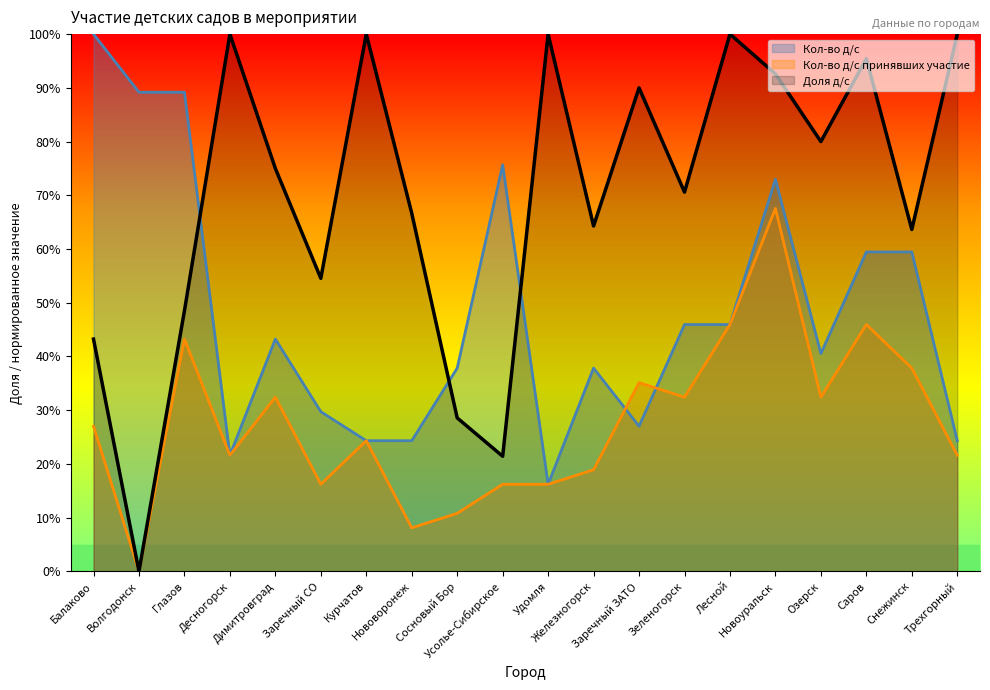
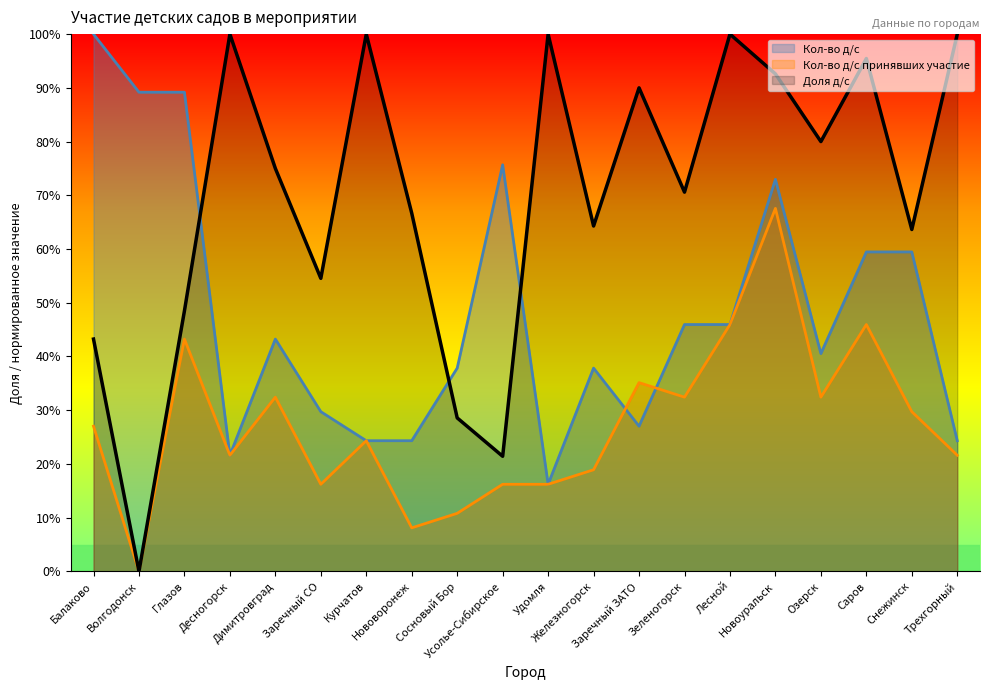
  {
    "Кол-во д/с принявших участие": {
      "Балаково": "27%",
      "Глазов": "43%",
      "Димитровград": "32%",
      "Заречный CО": "16%",
      "Нововоронеж": "8%",
      "Сосновый Бор": "11%",
      "Усолье-Сибирское": "16%",
      "Железногорск": "19%",
      "Заречный ЗАТО": "35%",
      "Зеленогорск": "32%",
      "Новоуральск": "68%",
      "Озерск": "32%",
      "Саров": "46%",
-     "Снежинск": "38%",
+     "Снежинск": "30%",
      "Трехгорный": "22%"
    }
  }
